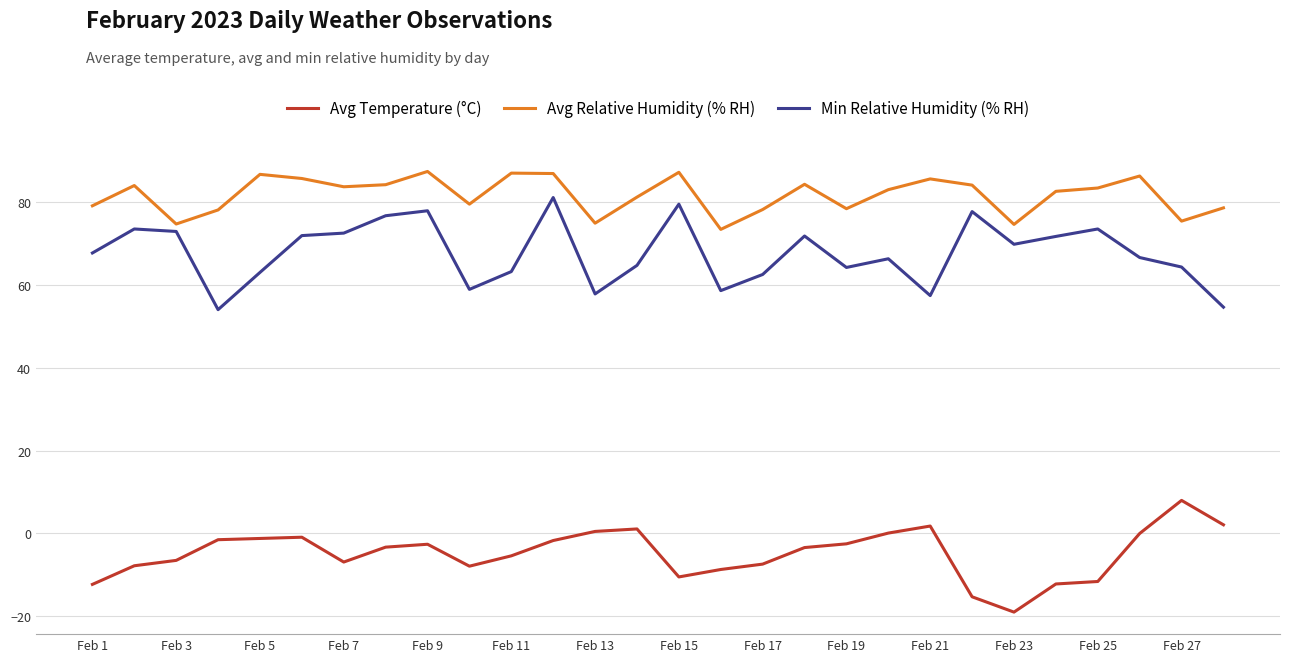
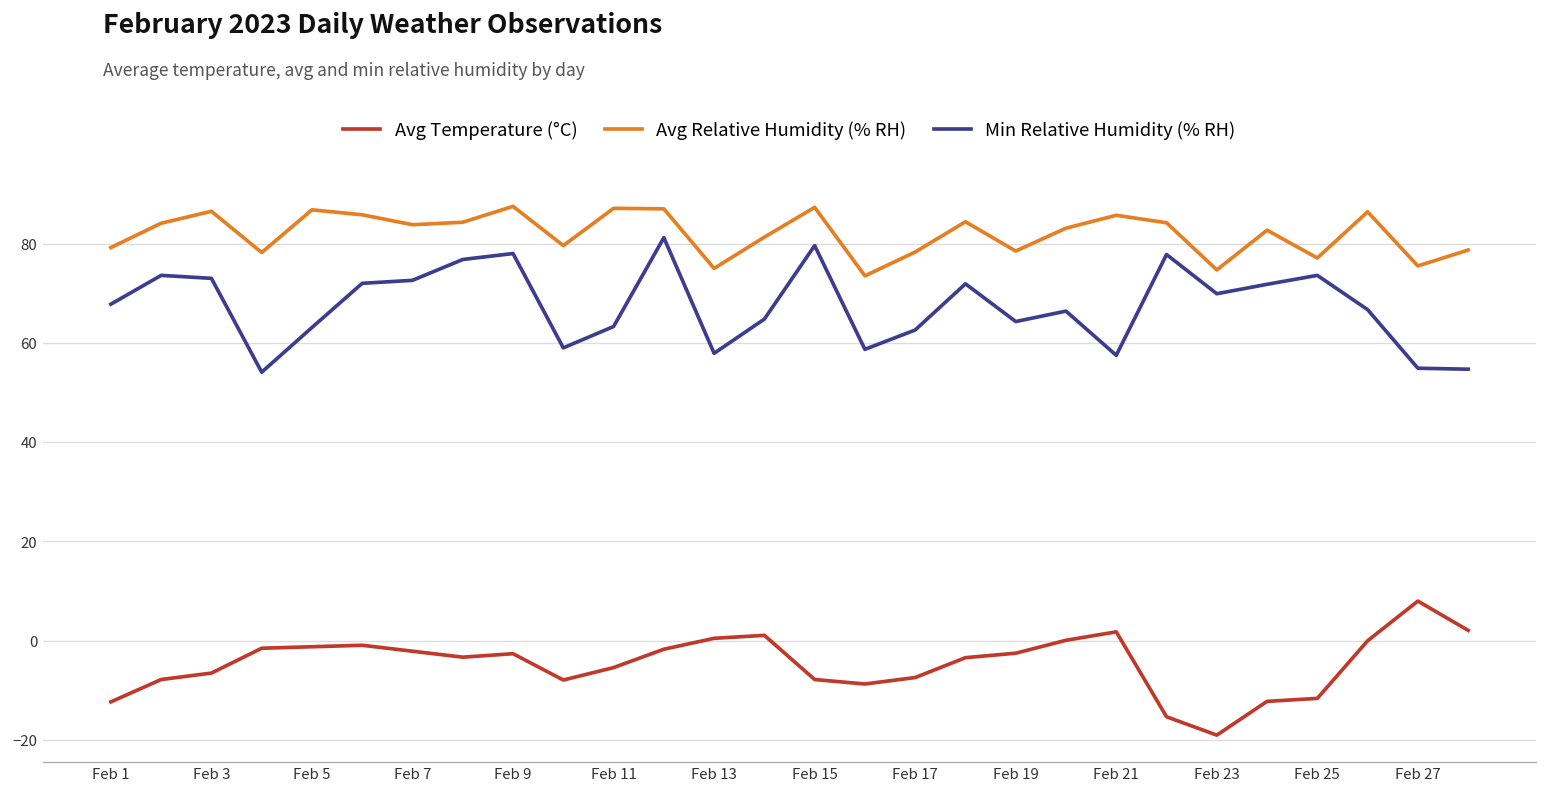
  {
    "Avg Temperature (°C)": {
      "Feb 1": -12,
      "Feb 3": -7,
      "Feb 5": -1,
-     "Feb 7": -7,
+     "Feb 7": -2,
      "Feb 9": -3,
      "Feb 11": -5,
      "Feb 13": 1,
-     "Feb 15": -11,
+     "Feb 15": -8,
      "Feb 17": -7,
      "Feb 19": -3,
      "Feb 21": 2,
      "Feb 23": -19,
      "Feb 25": -12,
      "Feb 27": 8
    },
    "Avg Relative Humidity (% RH)": {
      "Feb 1": 79,
-     "Feb 3": 75,
+     "Feb 3": 87,
      "Feb 5": 87,
      "Feb 7": 84,
      "Feb 9": 88,
      "Feb 11": 87,
      "Feb 13": 75,
      "Feb 15": 87,
      "Feb 17": 78,
      "Feb 19": 79,
      "Feb 21": 86,
      "Feb 23": 75,
-     "Feb 25": 84,
+     "Feb 25": 77,
      "Feb 27": 76
    },
    "Min Relative Humidity (% RH)": {
      "Feb 1": 68,
      "Feb 3": 73,
      "Feb 5": 63,
      "Feb 7": 73,
      "Feb 9": 78,
      "Feb 11": 63,
      "Feb 13": 58,
      "Feb 15": 80,
      "Feb 17": 63,
      "Feb 19": 64,
      "Feb 21": 58,
      "Feb 23": 70,
      "Feb 25": 74,
-     "Feb 27": 64
+     "Feb 27": 55
    }
  }
